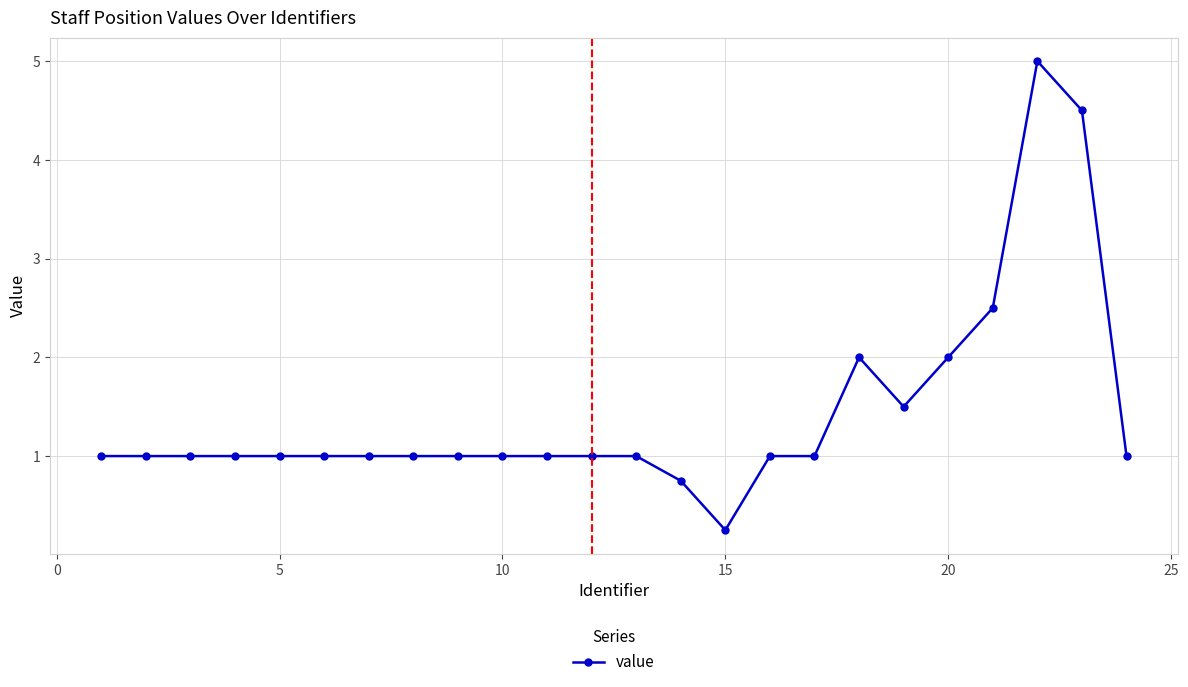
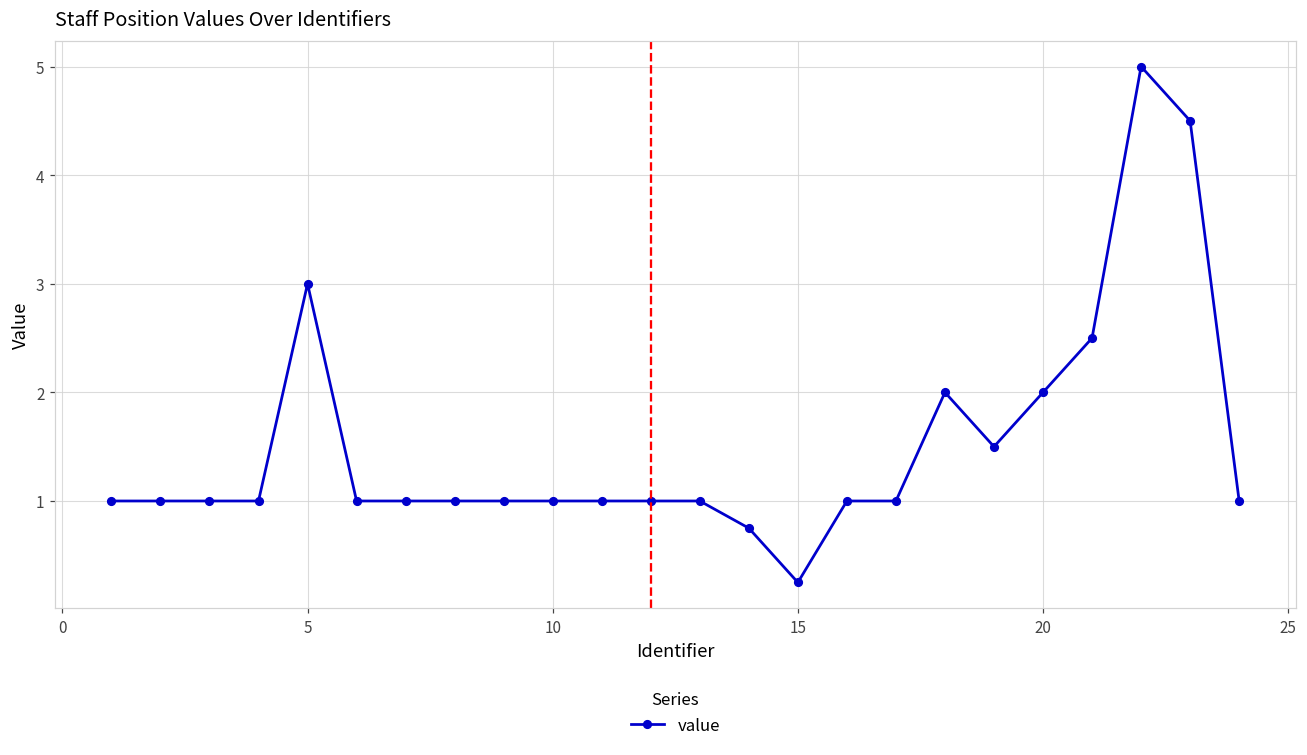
  {
-   "5": 1,
+   "5": 3,
    "10": 1,
    "15": 0.3,
    "20": 2
  }
